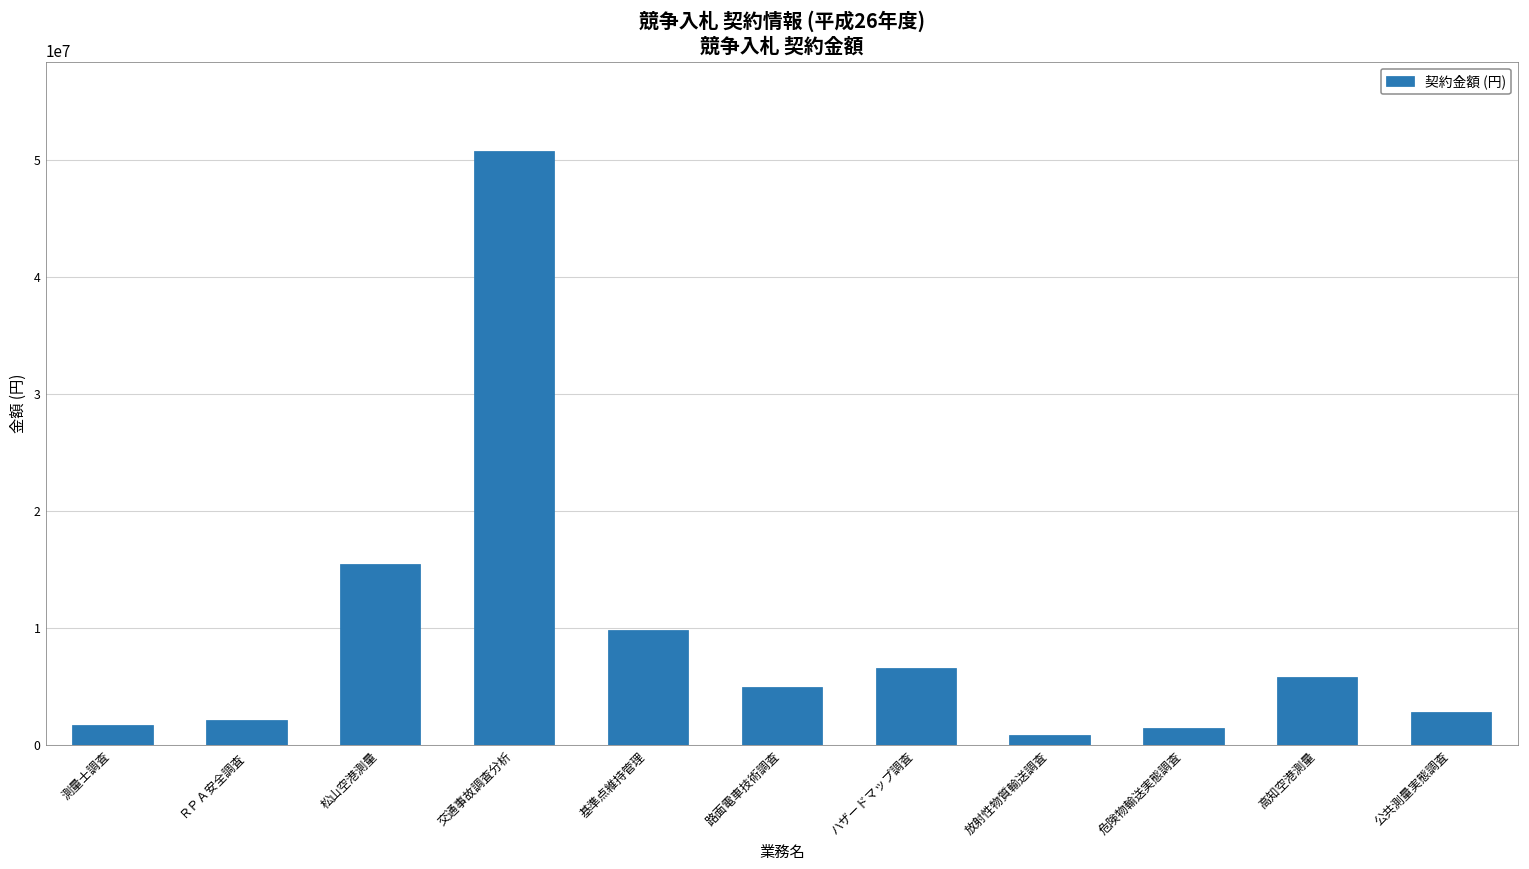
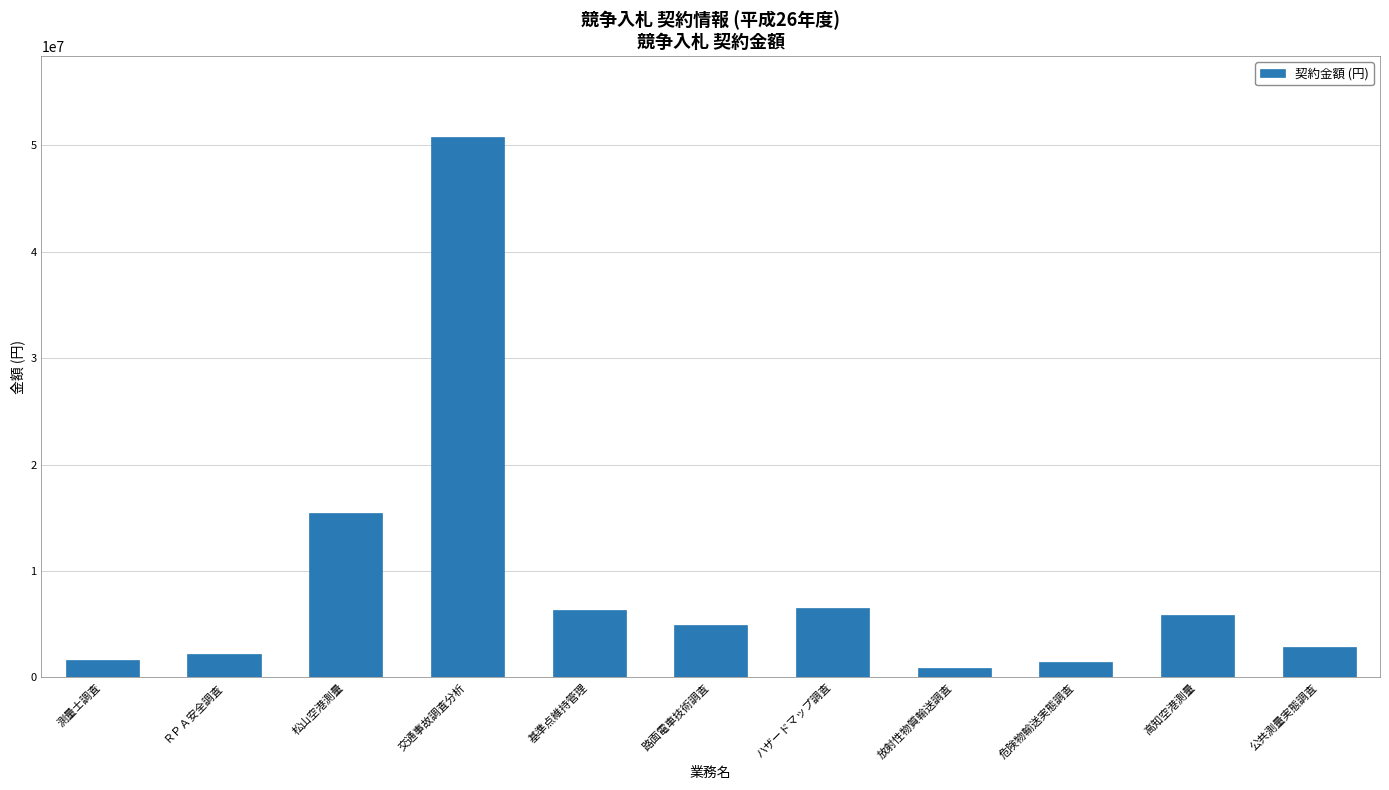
  {
    "測量士調査": 1700000,
    "ＲＰＡ安全調査": 2200000,
    "松山空港測量": 15500000,
    "交通事故調査分析": 50800000,
-   "基準点維持管理": 9800000,
+   "基準点維持管理": 6300000,
    "路面電車技術調査": 4900000,
    "ハザードマップ調査": 6500000,
    "放射性物質輸送調査": 900000,
    "危険物輸送実態調査": 1400000,
    "高知空港測量": 5800000,
    "公共測量実態調査": 2800000
  }
